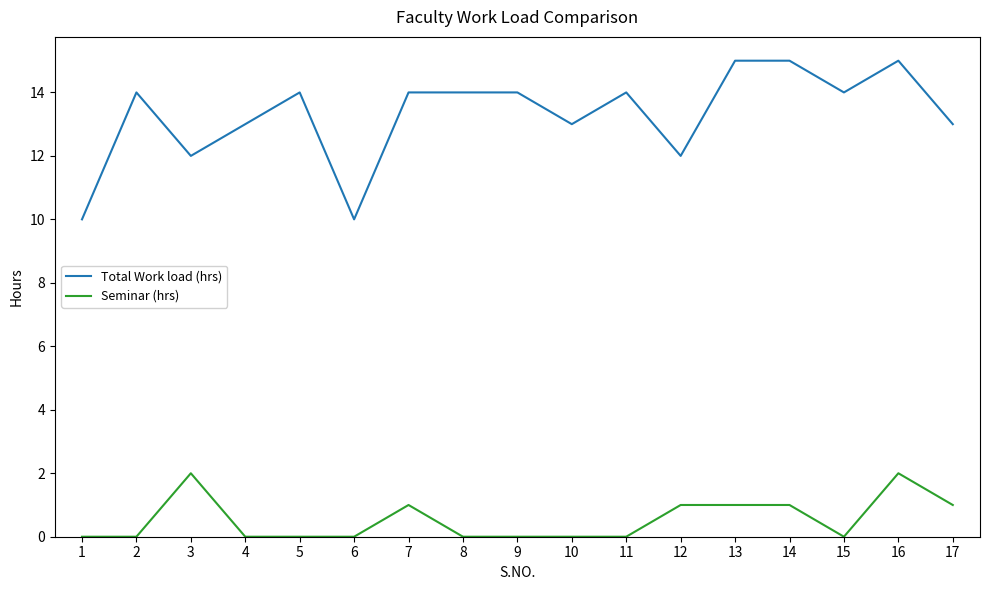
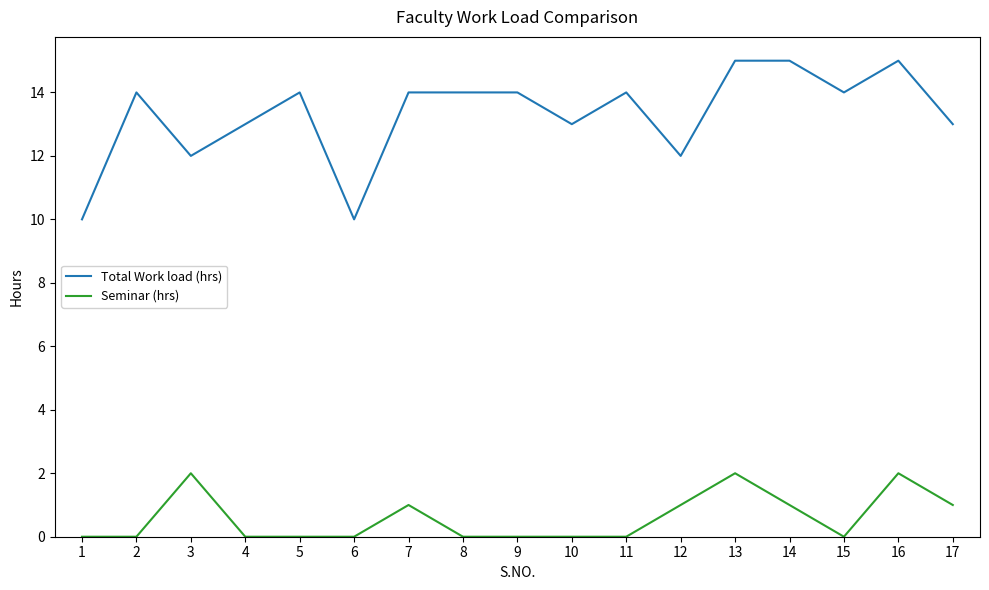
  {
    "Total Work load (hrs)": {
      "1": 10,
      "2": 14,
      "3": 12,
      "4": 13,
      "5": 14,
      "6": 10,
      "7": 14,
      "8": 14,
      "9": 14,
      "10": 13,
      "11": 14,
      "12": 12,
      "13": 15,
      "14": 15,
      "15": 14,
      "16": 15,
      "17": 13
    },
    "Seminar (hrs)": {
      "1": 0,
      "2": 0,
      "3": 2,
      "4": 0,
      "5": 0,
      "6": 0,
      "7": 1,
      "8": 0,
      "9": 0,
      "10": 0,
      "11": 0,
      "12": 1,
-     "13": 1,
+     "13": 2,
      "14": 1,
      "15": 0,
      "16": 2,
      "17": 1
    }
  }
